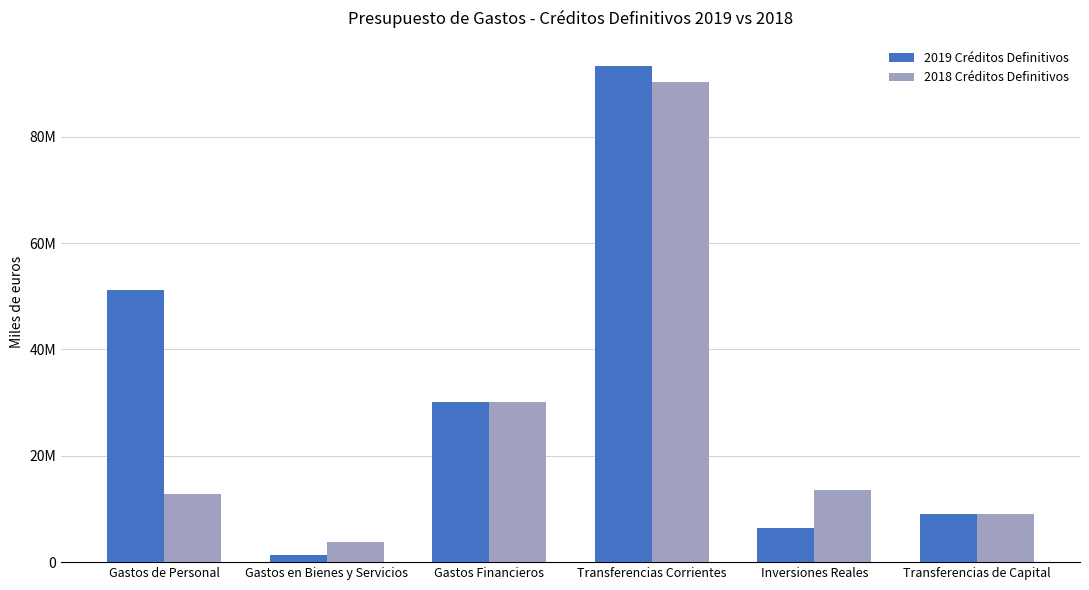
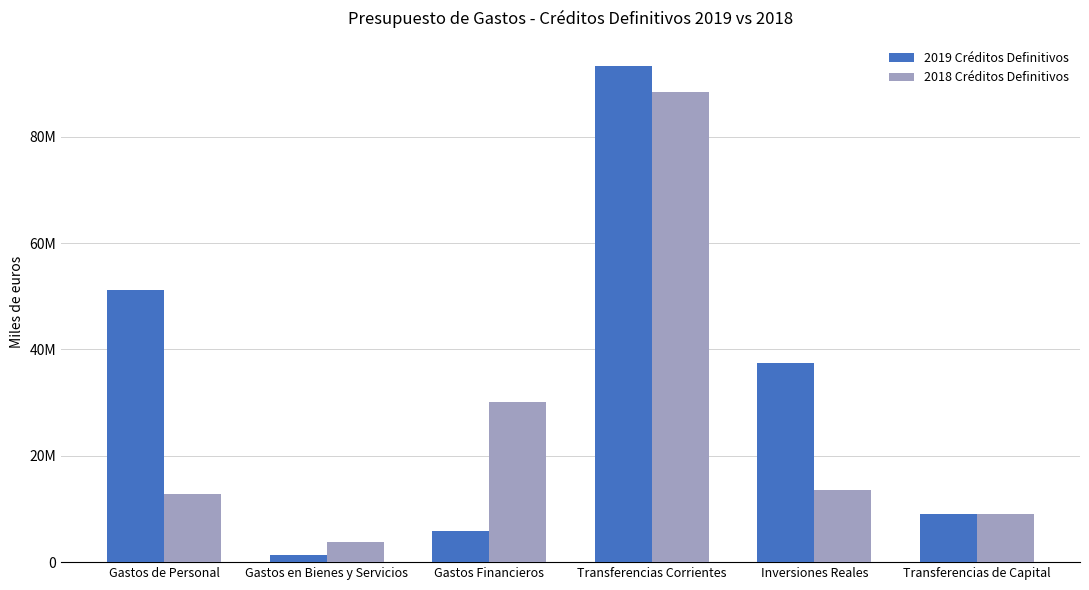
  {
    "2019 Créditos Definitivos": {
      "Gastos de Personal": 51000000,
      "Gastos en Bienes y Servicios": 1000000,
-     "Gastos Financieros": 30000000,
+     "Gastos Financieros": 6000000,
      "Transferencias Corrientes": 93000000,
-     "Inversiones Reales": 6000000,
+     "Inversiones Reales": 37000000,
      "Transferencias de Capital": 9000000
    },
    "2018 Créditos Definitivos": {
      "Gastos de Personal": 13000000,
      "Gastos en Bienes y Servicios": 4000000,
      "Gastos Financieros": 30000000,
-     "Transferencias Corrientes": 90000000,
+     "Transferencias Corrientes": 88000000,
      "Inversiones Reales": 14000000,
      "Transferencias de Capital": 9000000
    }
  }
